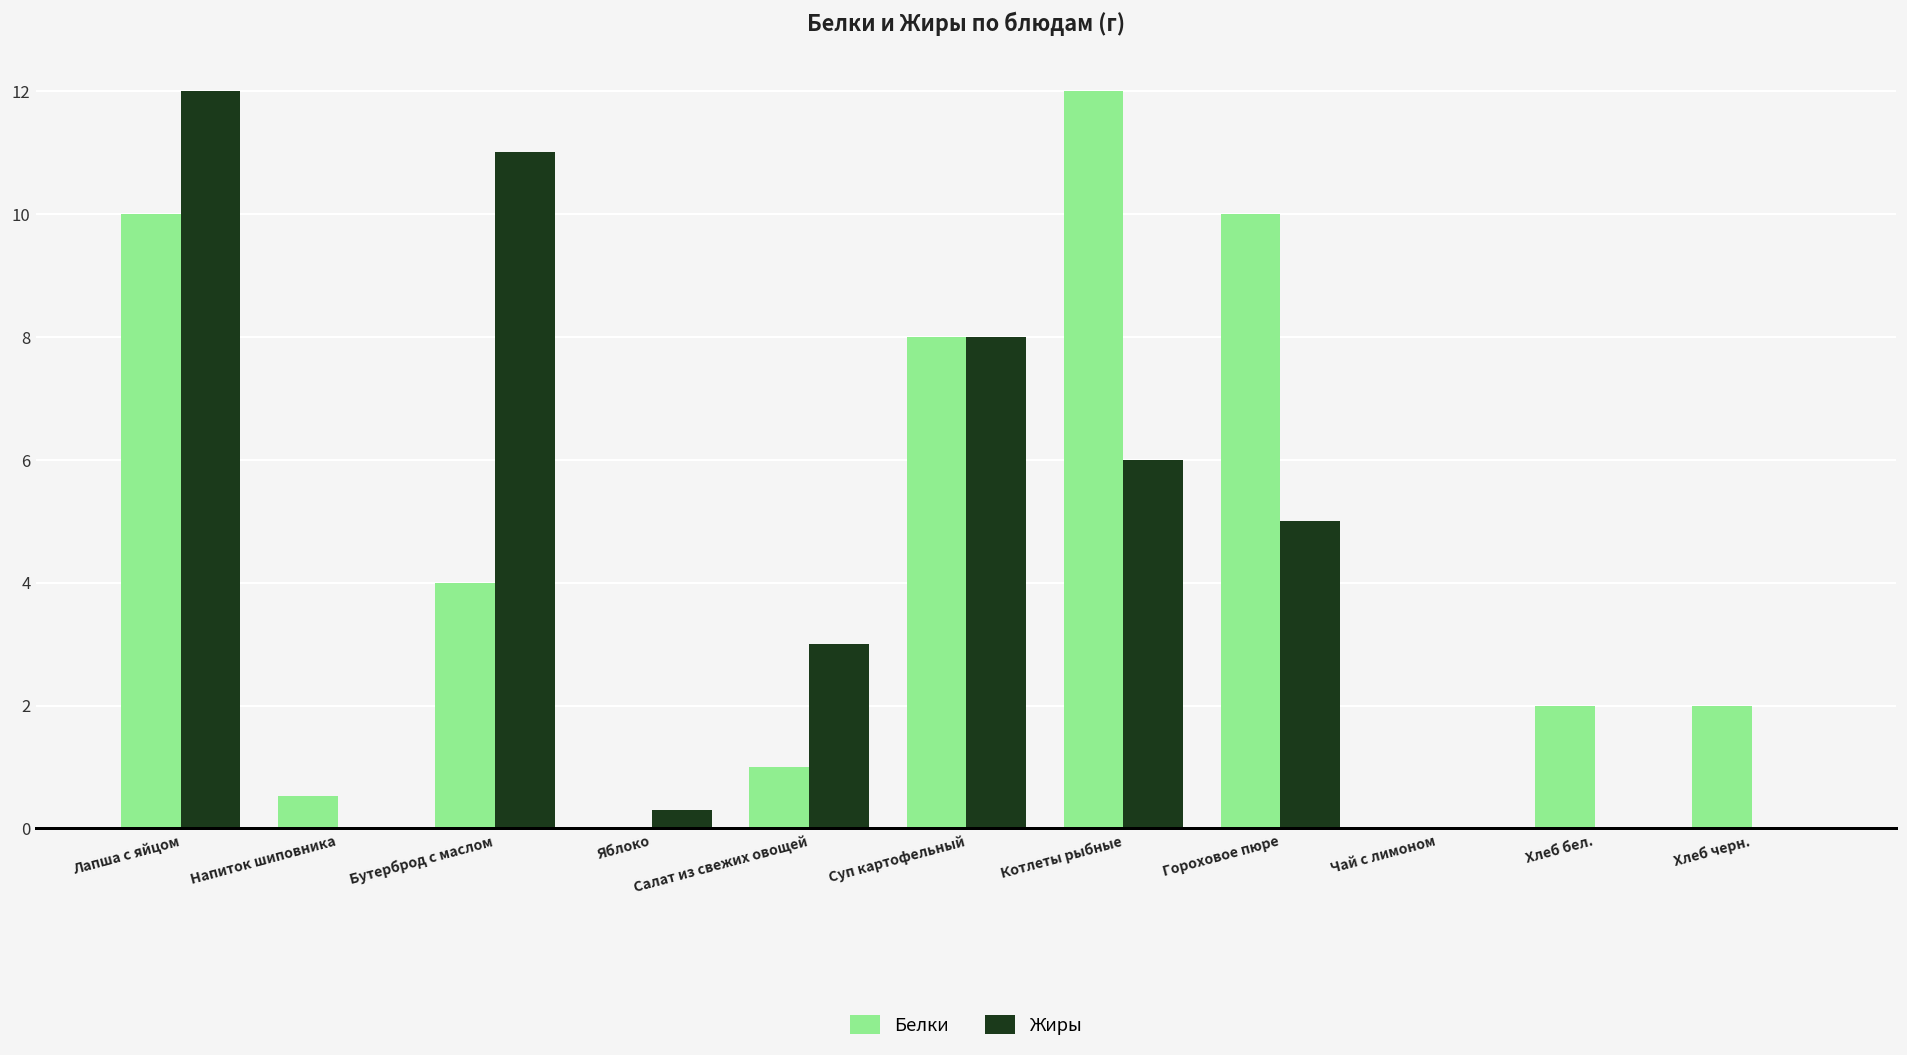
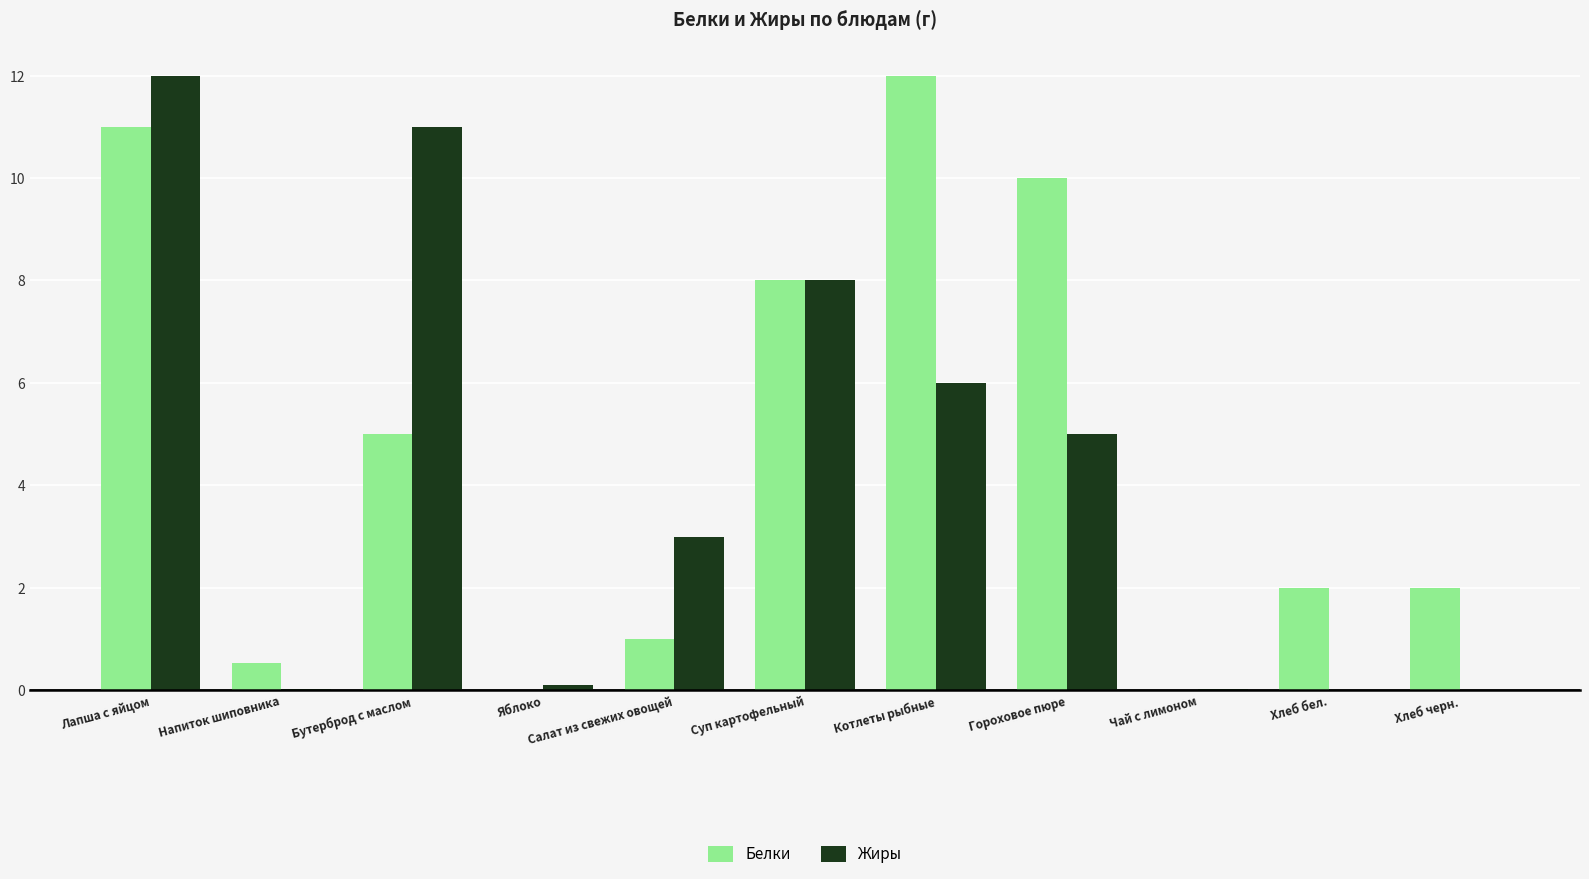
  {
    "Белки": {
-     "Лапша с яйцом": 10,
+     "Лапша с яйцом": 11,
      "Напиток шиповника": 0.5,
-     "Бутерброд с маслом": 4,
+     "Бутерброд с маслом": 5,
      "Яблоко": 0,
      "Салат из свежих овощей": 1,
      "Суп картофельный": 8,
      "Котлеты рыбные": 12,
      "Гороховое пюре": 10,
      "Чай с лимоном": 0,
      "Хлеб бел.": 2,
      "Хлеб черн.": 2
    },
    "Жиры": {
      "Лапша с яйцом": 12.0,
      "Бутерброд с маслом": 11.0,
-     "Яблоко": 0.3,
+     "Яблоко": 0.1,
      "Салат из свежих овощей": 3.0,
      "Суп картофельный": 8.0,
      "Котлеты рыбные": 6.0,
      "Гороховое пюре": 5.0,
      "Хлеб бел.": 0.0,
      "Хлеб черн.": 0.0
    }
  }
